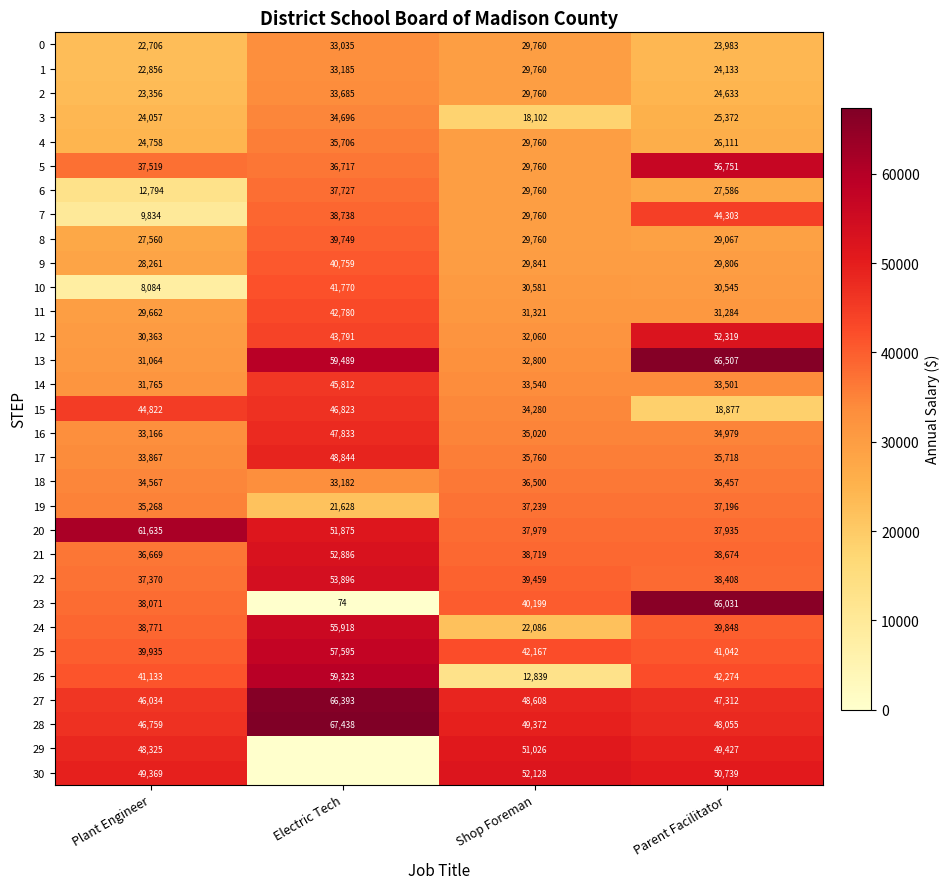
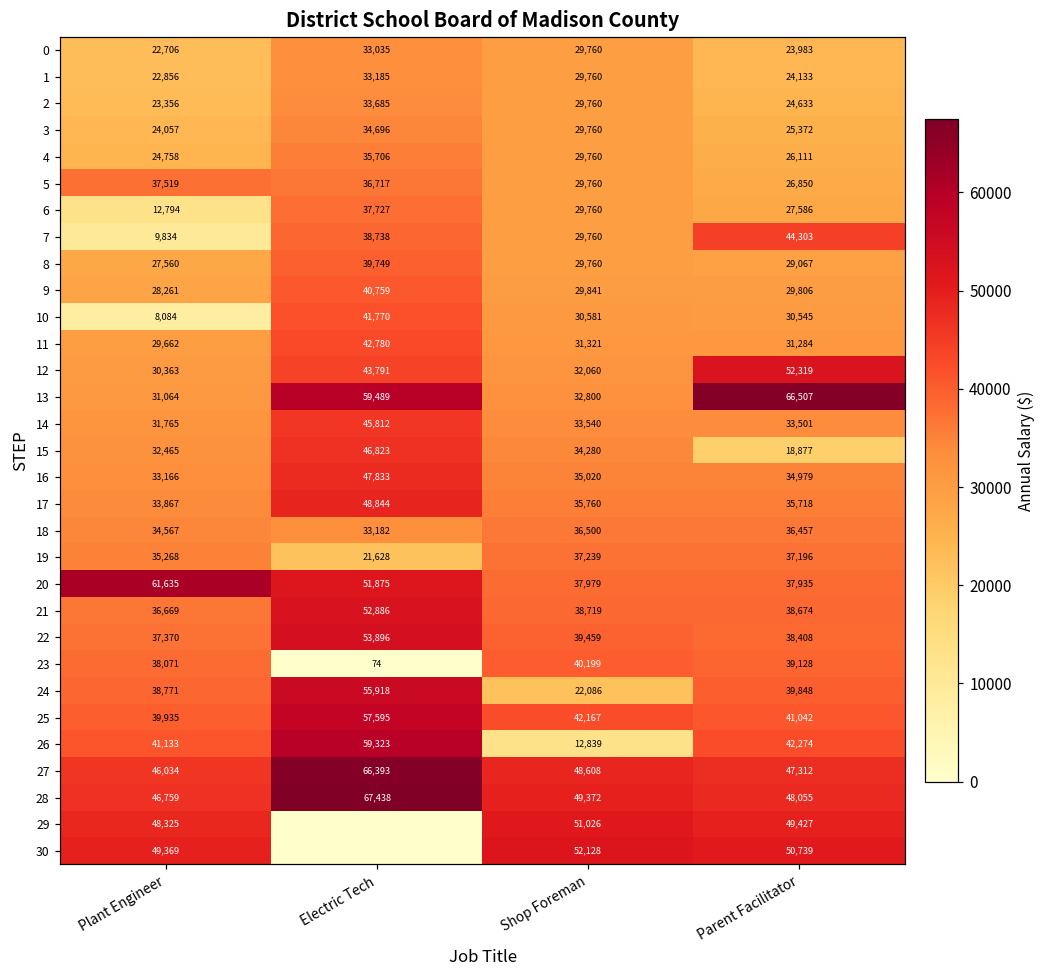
  {
    "0": {
      "Plant Engineer": "22,706",
      "Electric Tech": "33,035",
      "Shop Foreman": "29,760",
      "Parent Facilitator": "23,983"
    },
    "1": {
      "Plant Engineer": "22,856",
      "Electric Tech": "33,185",
      "Shop Foreman": "29,760",
      "Parent Facilitator": "24,133"
    },
    "2": {
      "Plant Engineer": "23,356",
      "Electric Tech": "33,685",
      "Shop Foreman": "29,760",
      "Parent Facilitator": "24,633"
    },
    "3": {
      "Plant Engineer": "24,057",
      "Electric Tech": "34,696",
-     "Shop Foreman": "18,102",
+     "Shop Foreman": "29,760",
      "Parent Facilitator": "25,372"
    },
    "4": {
      "Plant Engineer": "24,758",
      "Electric Tech": "35,706",
      "Shop Foreman": "29,760",
      "Parent Facilitator": "26,111"
    },
    "5": {
      "Plant Engineer": "37,519",
      "Electric Tech": "36,717",
      "Shop Foreman": "29,760",
-     "Parent Facilitator": "56,751"
+     "Parent Facilitator": "26,850"
    },
    "6": {
      "Plant Engineer": "12,794",
      "Electric Tech": "37,727",
      "Shop Foreman": "29,760",
      "Parent Facilitator": "27,586"
    },
    "7": {
      "Plant Engineer": "9,834",
      "Electric Tech": "38,738",
      "Shop Foreman": "29,760",
      "Parent Facilitator": "44,303"
    },
    "8": {
      "Plant Engineer": "27,560",
      "Electric Tech": "39,749",
      "Shop Foreman": "29,760",
      "Parent Facilitator": "29,067"
    },
    "9": {
      "Plant Engineer": "28,261",
      "Electric Tech": "40,759",
      "Shop Foreman": "29,841",
      "Parent Facilitator": "29,806"
    },
    "10": {
      "Plant Engineer": "8,084",
      "Electric Tech": "41,770",
      "Shop Foreman": "30,581",
      "Parent Facilitator": "30,545"
    },
    "11": {
      "Plant Engineer": "29,662",
      "Electric Tech": "42,780",
      "Shop Foreman": "31,321",
      "Parent Facilitator": "31,284"
    },
    "12": {
      "Plant Engineer": "30,363",
      "Electric Tech": "43,791",
      "Shop Foreman": "32,060",
      "Parent Facilitator": "52,319"
    },
    "13": {
      "Plant Engineer": "31,064",
      "Electric Tech": "59,489",
      "Shop Foreman": "32,800",
      "Parent Facilitator": "66,507"
    },
    "14": {
      "Plant Engineer": "31,765",
      "Electric Tech": "45,812",
      "Shop Foreman": "33,540",
      "Parent Facilitator": "33,501"
    },
    "15": {
-     "Plant Engineer": "44,822",
+     "Plant Engineer": "32,465",
      "Electric Tech": "46,823",
      "Shop Foreman": "34,280",
      "Parent Facilitator": "18,877"
    },
    "16": {
      "Plant Engineer": "33,166",
      "Electric Tech": "47,833",
      "Shop Foreman": "35,020",
      "Parent Facilitator": "34,979"
    },
    "17": {
      "Plant Engineer": "33,867",
      "Electric Tech": "48,844",
      "Shop Foreman": "35,760",
      "Parent Facilitator": "35,718"
    },
    "18": {
      "Plant Engineer": "34,567",
      "Electric Tech": "33,182",
      "Shop Foreman": "36,500",
      "Parent Facilitator": "36,457"
    },
    "19": {
      "Plant Engineer": "35,268",
      "Electric Tech": "21,628",
      "Shop Foreman": "37,239",
      "Parent Facilitator": "37,196"
    },
    "20": {
      "Plant Engineer": "61,635",
      "Electric Tech": "51,875",
      "Shop Foreman": "37,979",
      "Parent Facilitator": "37,935"
    },
    "21": {
      "Plant Engineer": "36,669",
      "Electric Tech": "52,886",
      "Shop Foreman": "38,719",
      "Parent Facilitator": "38,674"
    },
    "22": {
      "Plant Engineer": "37,370",
      "Electric Tech": "53,896",
      "Shop Foreman": "39,459",
      "Parent Facilitator": "38,408"
    },
    "23": {
      "Plant Engineer": "38,071",
      "Electric Tech": "74",
      "Shop Foreman": "40,199",
-     "Parent Facilitator": "66,031"
+     "Parent Facilitator": "39,128"
    },
    "24": {
      "Plant Engineer": "38,771",
      "Electric Tech": "55,918",
      "Shop Foreman": "22,086",
      "Parent Facilitator": "39,848"
    },
    "25": {
      "Plant Engineer": "39,935",
      "Electric Tech": "57,595",
      "Shop Foreman": "42,167",
      "Parent Facilitator": "41,042"
    },
    "26": {
      "Plant Engineer": "41,133",
      "Electric Tech": "59,323",
      "Shop Foreman": "12,839",
      "Parent Facilitator": "42,274"
    },
    "27": {
      "Plant Engineer": "46,034",
      "Electric Tech": "66,393",
      "Shop Foreman": "48,608",
      "Parent Facilitator": "47,312"
    },
    "28": {
      "Plant Engineer": "46,759",
      "Electric Tech": "67,438",
      "Shop Foreman": "49,372",
      "Parent Facilitator": "48,055"
    },
    "29": {
      "Plant Engineer": "48,325",
      "Shop Foreman": "51,026",
      "Parent Facilitator": "49,427"
    },
    "30": {
      "Plant Engineer": "49,369",
      "Shop Foreman": "52,128",
      "Parent Facilitator": "50,739"
    }
  }
